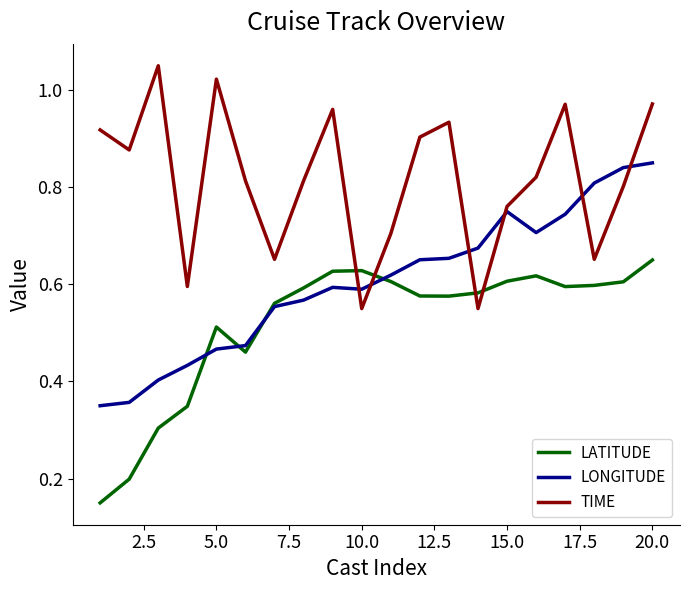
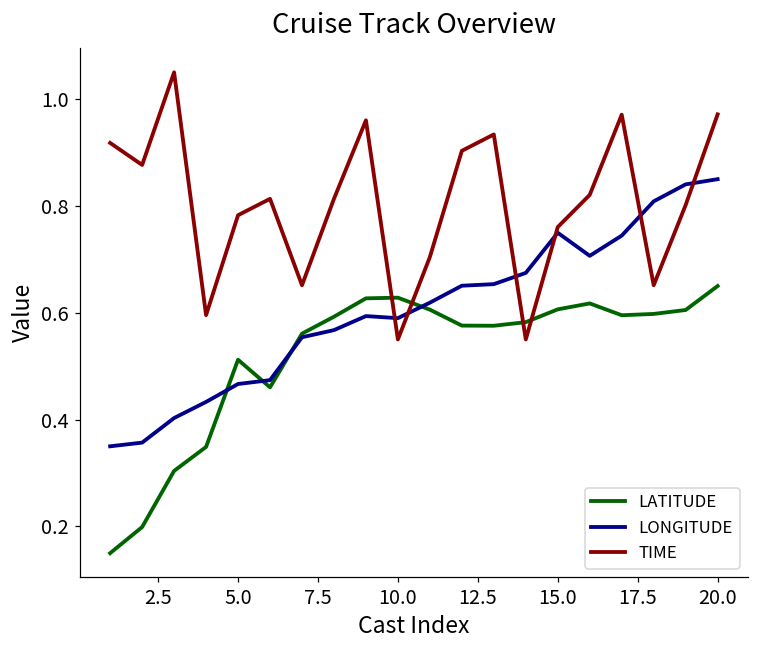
  {
    "LATITUDE": {
      "5.0": 0.51,
      "10.0": 0.63,
      "15.0": 0.61,
      "20.0": 0.65
    },
    "LONGITUDE": {
      "5.0": 0.47,
      "10.0": 0.59,
      "15.0": 0.75,
      "20.0": 0.85
    },
    "TIME": {
-     "5.0": 1.02,
+     "5.0": 0.78,
      "10.0": 0.55,
      "15.0": 0.76,
      "20.0": 0.97
    }
  }
